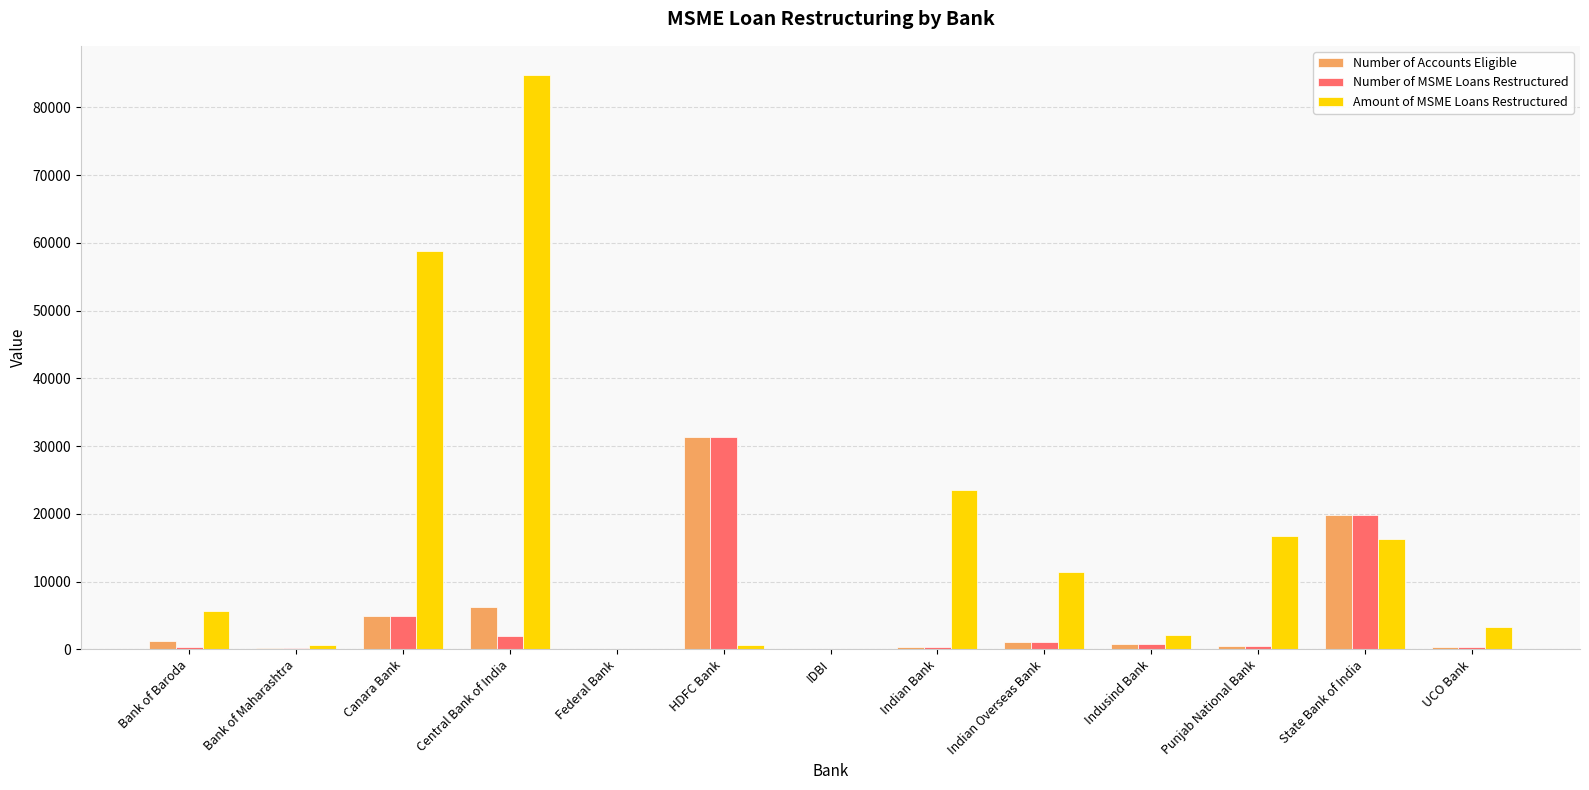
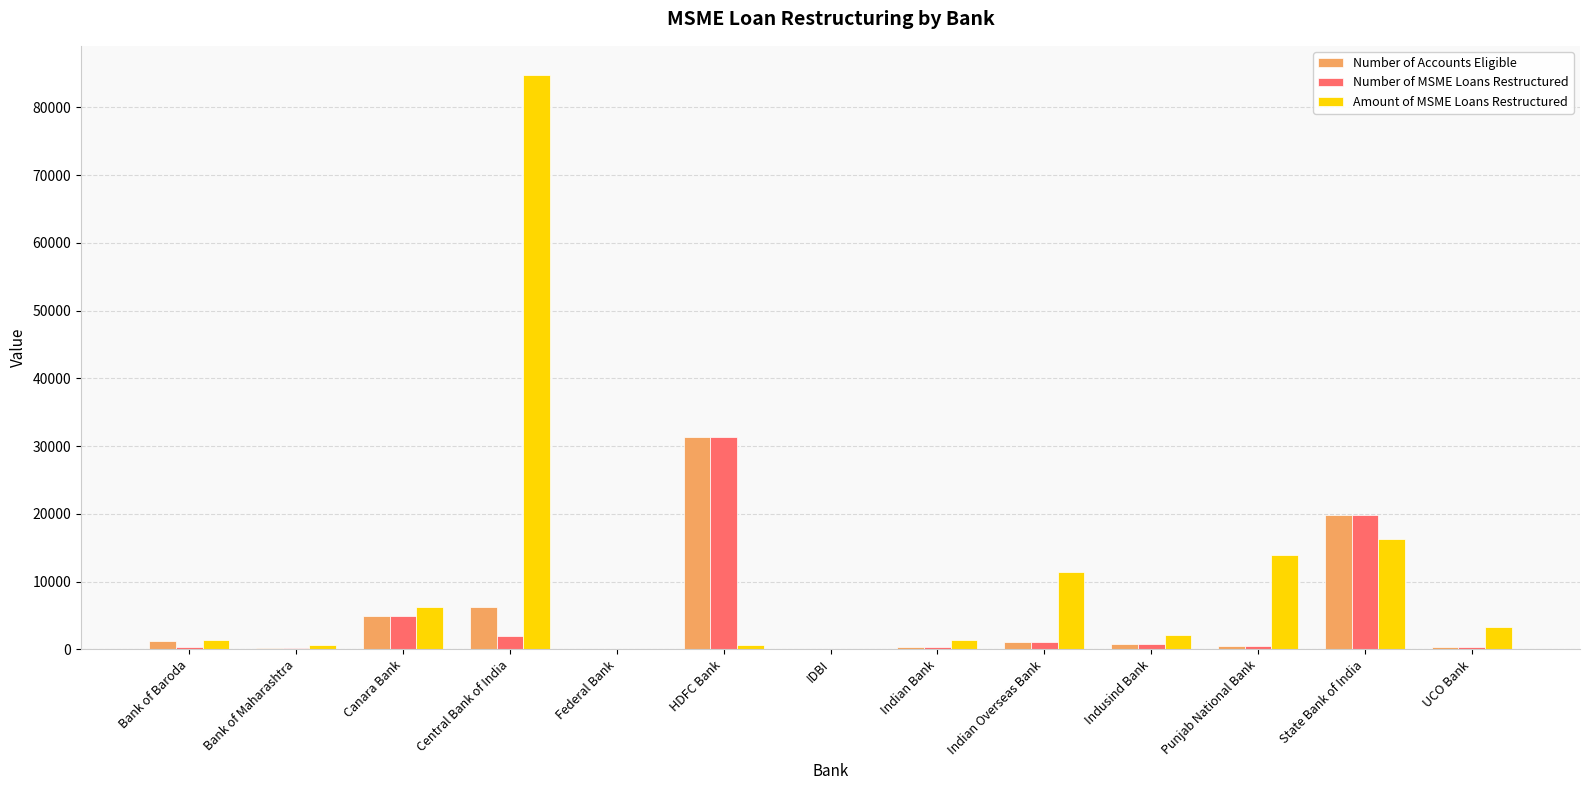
  {
    "Amount of MSME Loans Restructured": {
-     "Bank of Baroda": 6000,
+     "Bank of Baroda": 1000,
      "Bank of Maharashtra": 1000,
-     "Canara Bank": 59000,
+     "Canara Bank": 6000,
      "Central Bank of India": 85000,
      "HDFC Bank": 1000,
-     "Indian Bank": 23000,
+     "Indian Bank": 1000,
      "Indian Overseas Bank": 11000,
      "Indusind Bank": 2000,
-     "Punjab National Bank": 17000,
+     "Punjab National Bank": 14000,
      "State Bank of India": 16000,
      "UCO Bank": 3000
    }
  }
